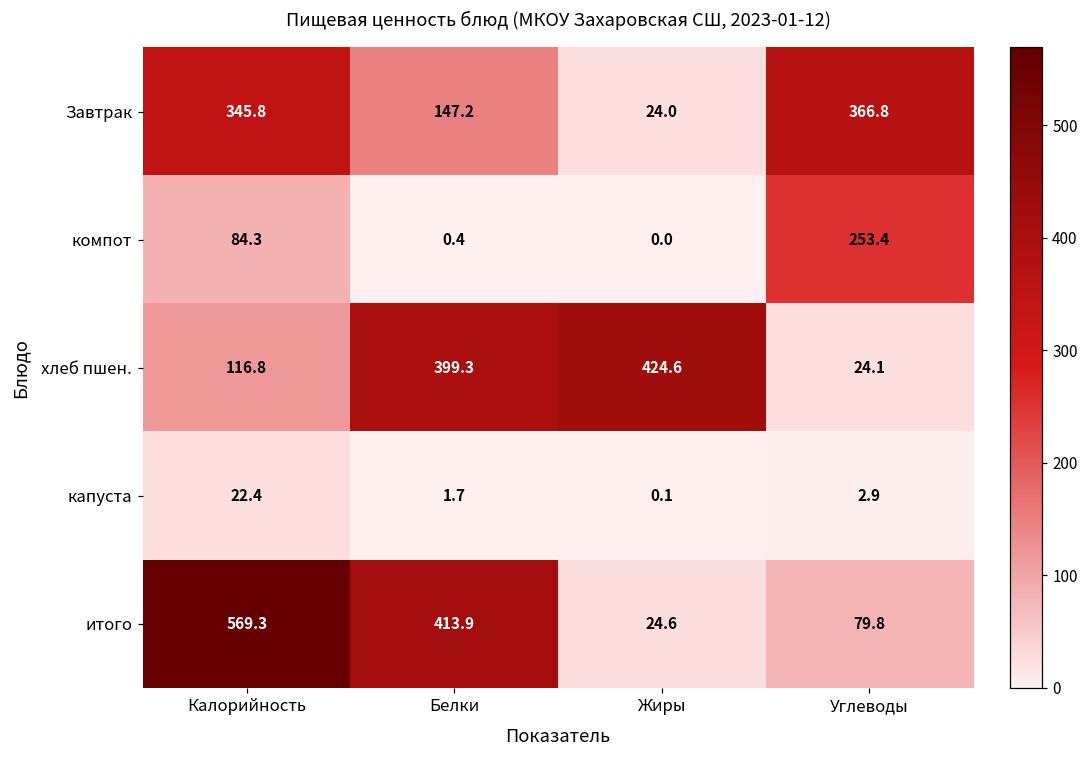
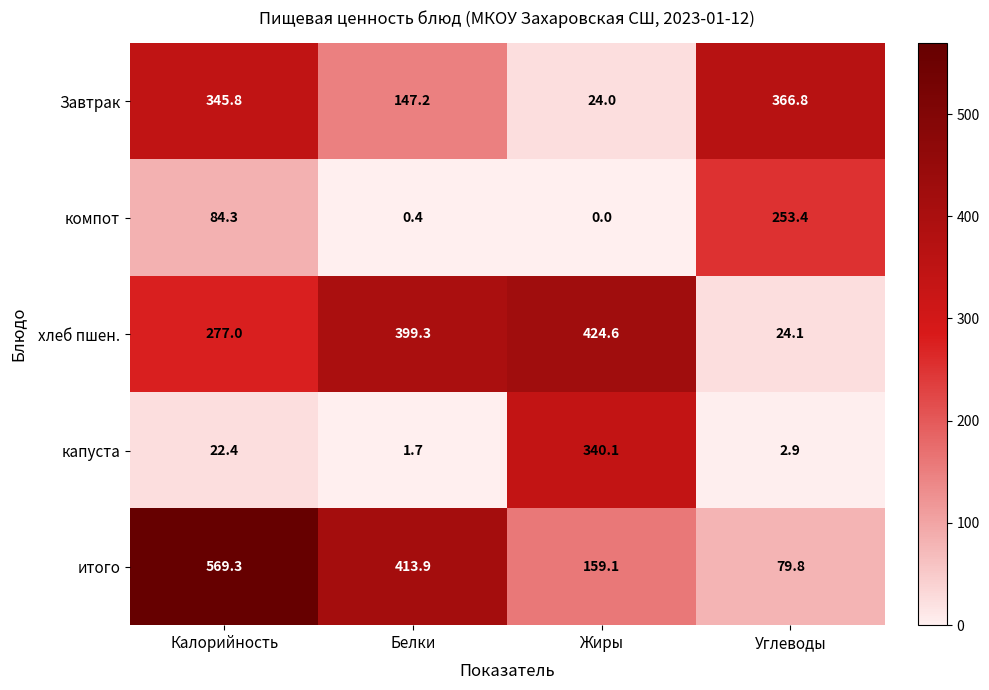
  {
    "Завтрак": {
      "Калорийность": 345.8,
      "Белки": 147.2,
      "Жиры": 24.0,
      "Углеводы": 366.8
    },
    "компот": {
      "Калорийность": 84.3,
      "Белки": 0.4,
      "Жиры": 0.0,
      "Углеводы": 253.4
    },
    "хлеб пшен.": {
-     "Калорийность": 116.8,
+     "Калорийность": 277.0,
      "Белки": 399.3,
      "Жиры": 424.6,
      "Углеводы": 24.1
    },
    "капуста": {
      "Калорийность": 22.4,
      "Белки": 1.7,
-     "Жиры": 0.1,
+     "Жиры": 340.1,
      "Углеводы": 2.9
    },
    "итого": {
      "Калорийность": 569.3,
      "Белки": 413.9,
-     "Жиры": 24.6,
+     "Жиры": 159.1,
      "Углеводы": 79.8
    }
  }
